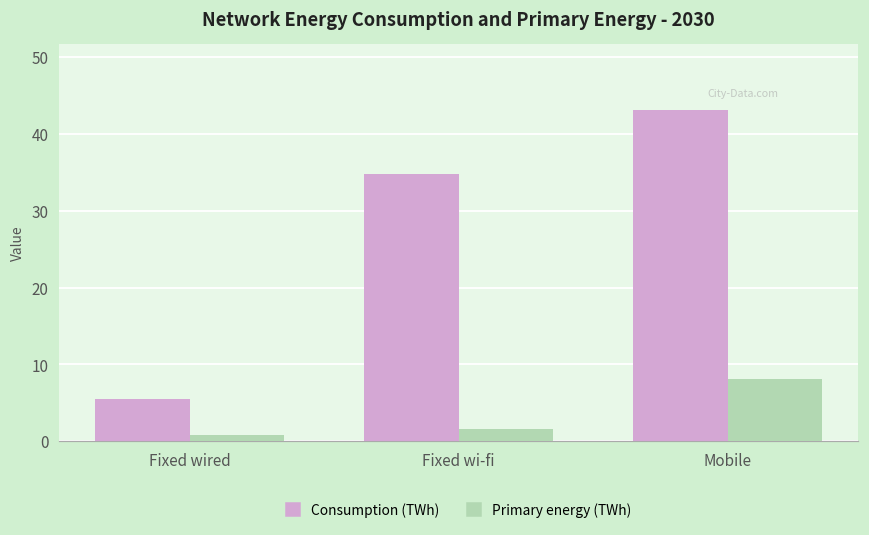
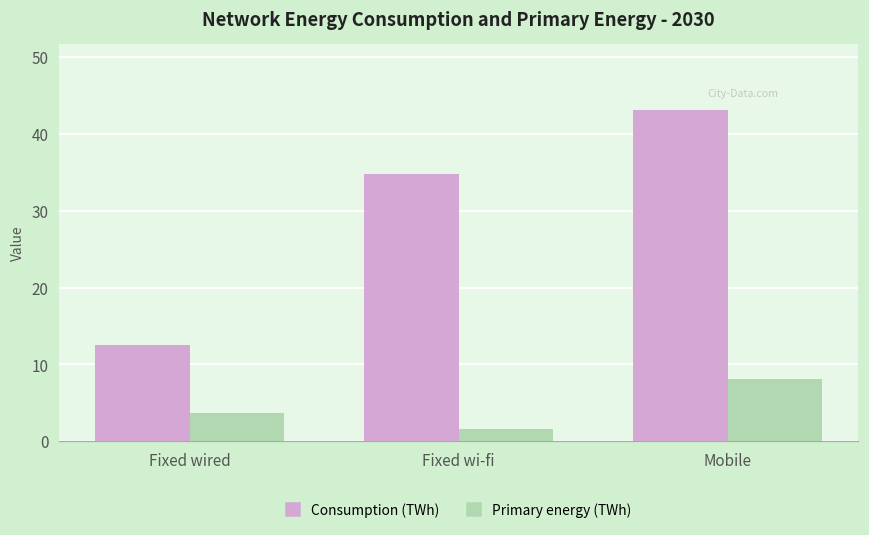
  {
    "Consumption (TWh)": {
-     "Fixed wired": 5,
+     "Fixed wired": 13,
      "Fixed wi-fi": 35,
      "Mobile": 43
    },
    "Primary energy (TWh)": {
-     "Fixed wired": 1,
+     "Fixed wired": 4,
      "Fixed wi-fi": 2,
      "Mobile": 8
    }
  }
